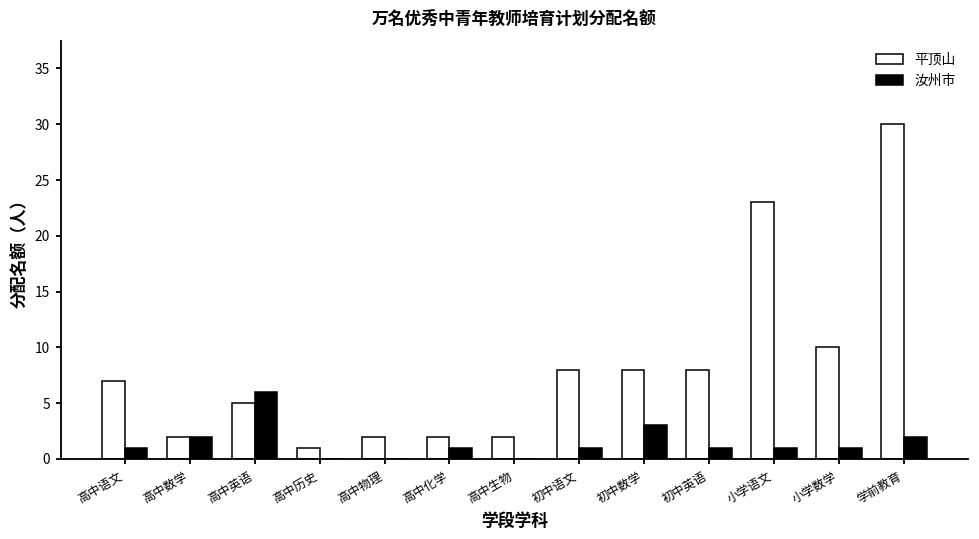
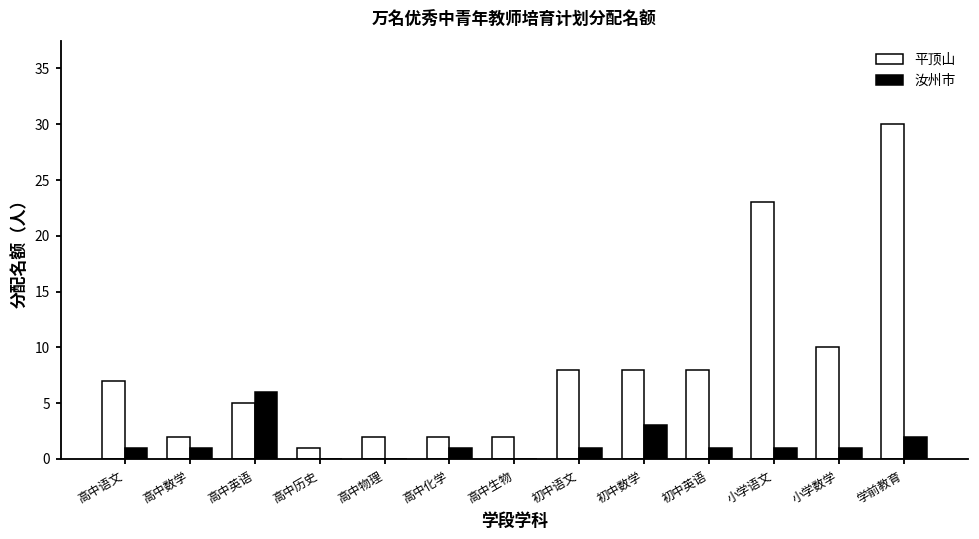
  {
    "平顶山": {
      "高中语文": 7,
      "高中数学": 2,
      "高中英语": 5,
      "高中历史": 1,
      "高中物理": 2,
      "高中化学": 2,
      "高中生物": 2,
      "初中语文": 8,
      "初中数学": 8,
      "初中英语": 8,
      "小学语文": 23,
      "小学数学": 10,
      "学前教育": 30
    },
    "汝州市": {
      "高中语文": 1,
-     "高中数学": 2,
+     "高中数学": 1,
      "高中英语": 6,
      "高中历史": 0,
      "高中物理": 0,
      "高中化学": 1,
      "高中生物": 0,
      "初中语文": 1,
      "初中数学": 3,
      "初中英语": 1,
      "小学语文": 1,
      "小学数学": 1,
      "学前教育": 2
    }
  }
